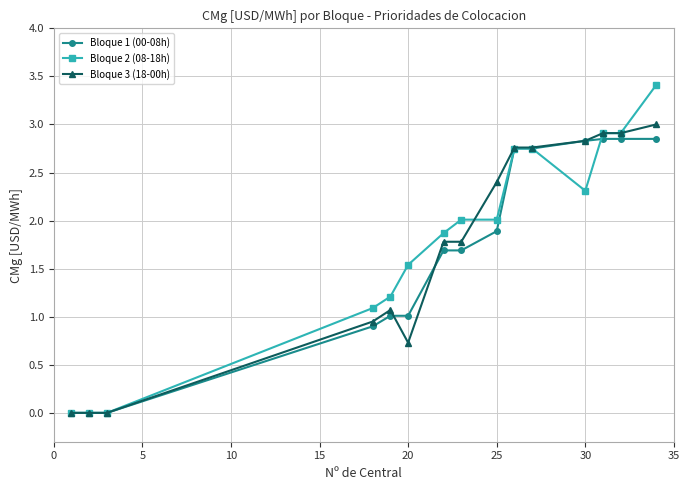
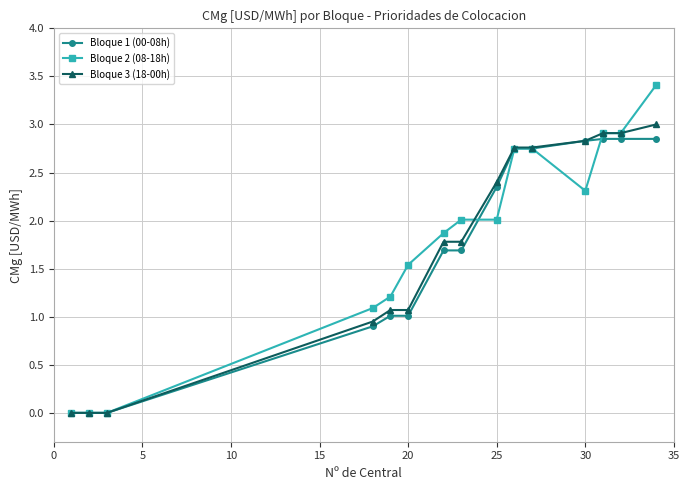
  {
    "Bloque 1 (00-08h)": {
      "20": 1.0,
-     "25": 1.9
+     "25": 2.4
    },
    "Bloque 2 (08-18h)": {
      "20": 1.5,
      "25": 2.0,
      "30": 2.3
    },
    "Bloque 3 (18-00h)": {
-     "20": 0.7,
+     "20": 1.1,
      "25": 2.4
    }
  }
